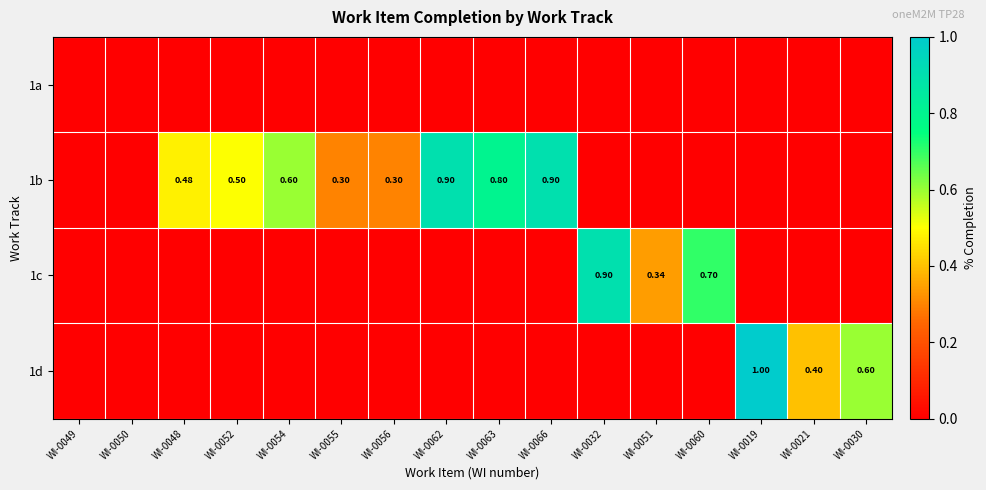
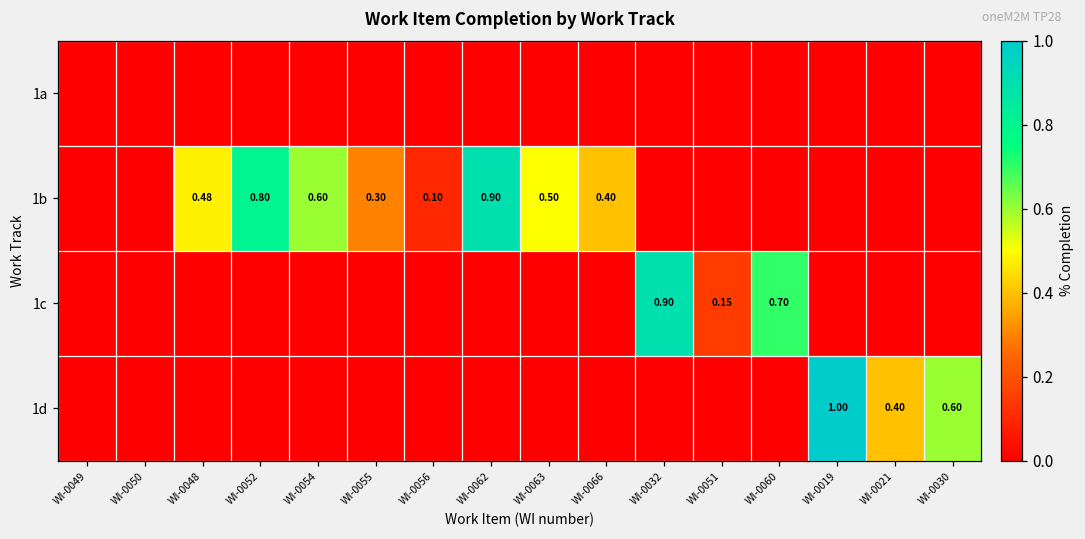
  {
    "1b": {
      "WI-0048": 0.48,
-     "WI-0052": 0.50,
+     "WI-0052": 0.80,
      "WI-0054": 0.60,
      "WI-0055": 0.30,
-     "WI-0056": 0.30,
+     "WI-0056": 0.10,
      "WI-0062": 0.90,
-     "WI-0063": 0.80,
-     "WI-0066": 0.90
+     "WI-0063": 0.50,
+     "WI-0066": 0.40
    },
    "1c": {
      "WI-0032": 0.90,
-     "WI-0051": 0.34,
+     "WI-0051": 0.15,
      "WI-0060": 0.70
    },
    "1d": {
      "WI-0019": 1.00,
      "WI-0021": 0.40,
      "WI-0030": 0.60
    }
  }
